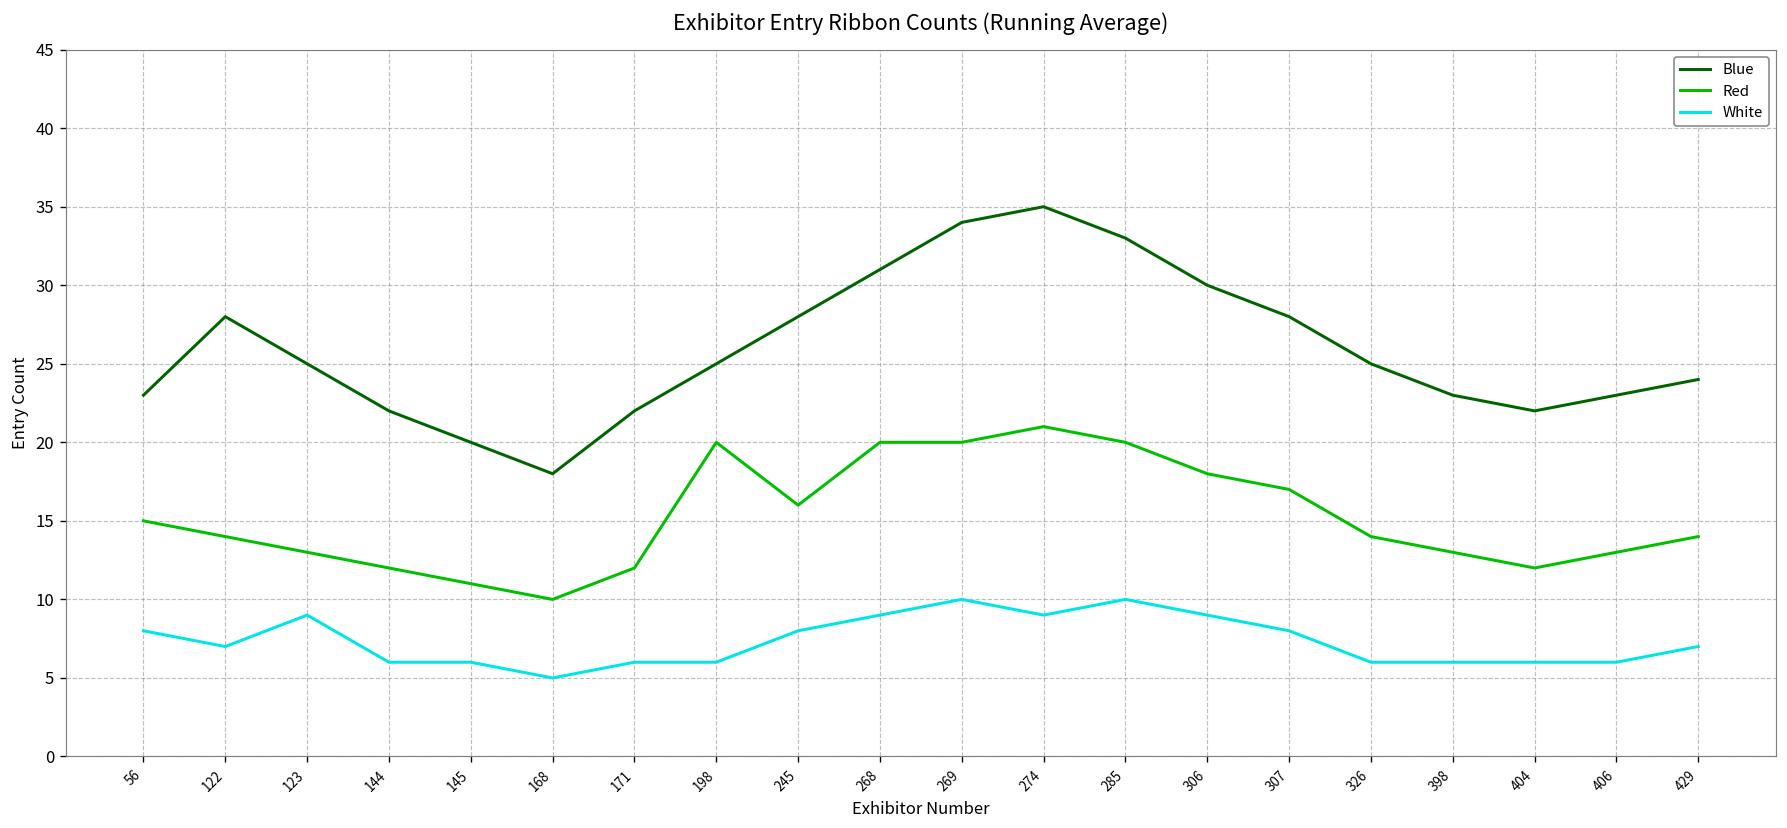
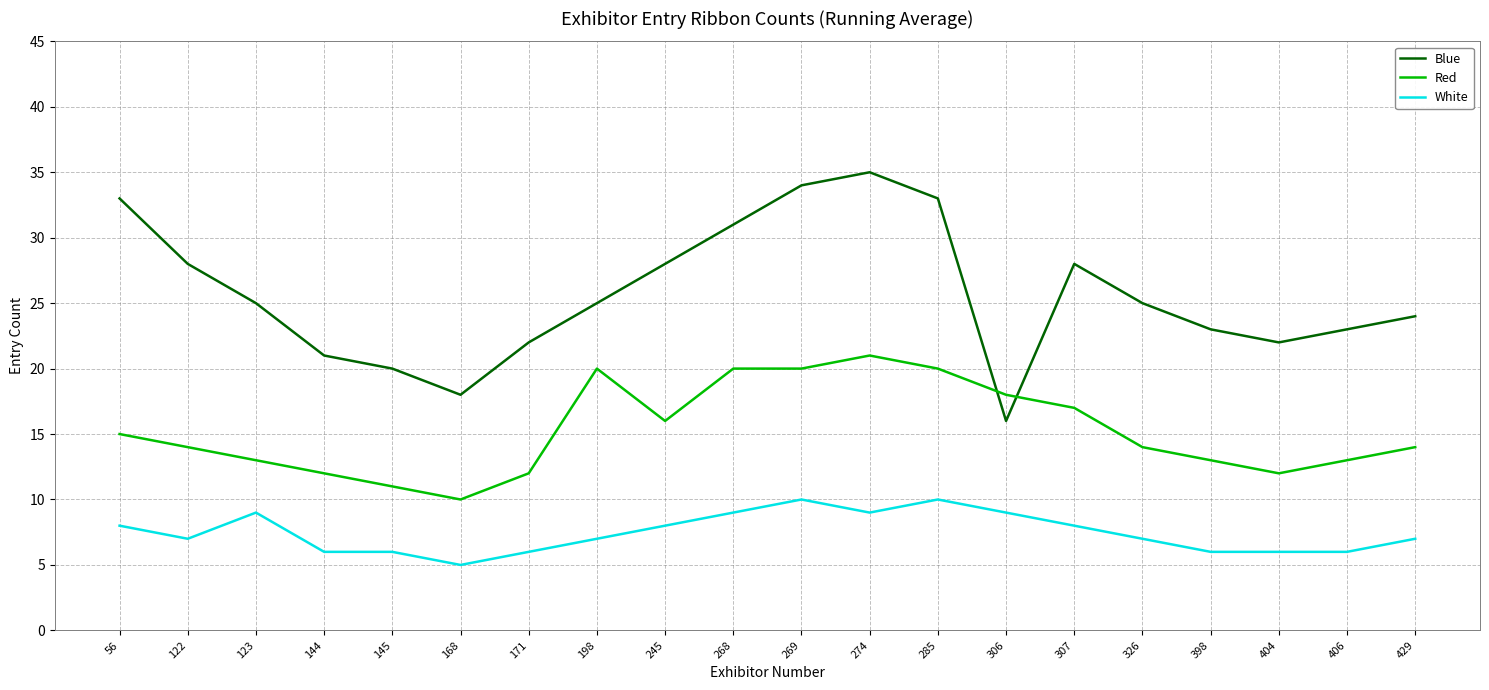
  {
    "Blue": {
-     "56": 23,
+     "56": 33,
      "122": 28,
      "123": 25,
-     "144": 22,
+     "144": 21,
      "145": 20,
      "168": 18,
      "171": 22,
      "198": 25,
      "245": 28,
      "268": 31,
      "269": 34,
      "274": 35,
      "285": 33,
-     "306": 30,
+     "306": 16,
      "307": 28,
      "326": 25,
      "398": 23,
      "404": 22,
      "406": 23,
      "429": 24
    },
    "Red": {
      "56": 15,
      "122": 14,
      "123": 13,
      "144": 12,
      "145": 11,
      "168": 10,
      "171": 12,
      "198": 20,
      "245": 16,
      "268": 20,
      "269": 20,
      "274": 21,
      "285": 20,
      "306": 18,
      "307": 17,
      "326": 14,
      "398": 13,
      "404": 12,
      "406": 13,
      "429": 14
    },
    "White": {
      "56": 8,
      "122": 7,
      "123": 9,
      "144": 6,
      "145": 6,
      "168": 5,
      "171": 6,
-     "198": 6,
+     "198": 7,
      "245": 8,
      "268": 9,
      "269": 10,
      "274": 9,
      "285": 10,
      "306": 9,
      "307": 8,
-     "326": 6,
+     "326": 7,
      "398": 6,
      "404": 6,
      "406": 6,
      "429": 7
    }
  }
